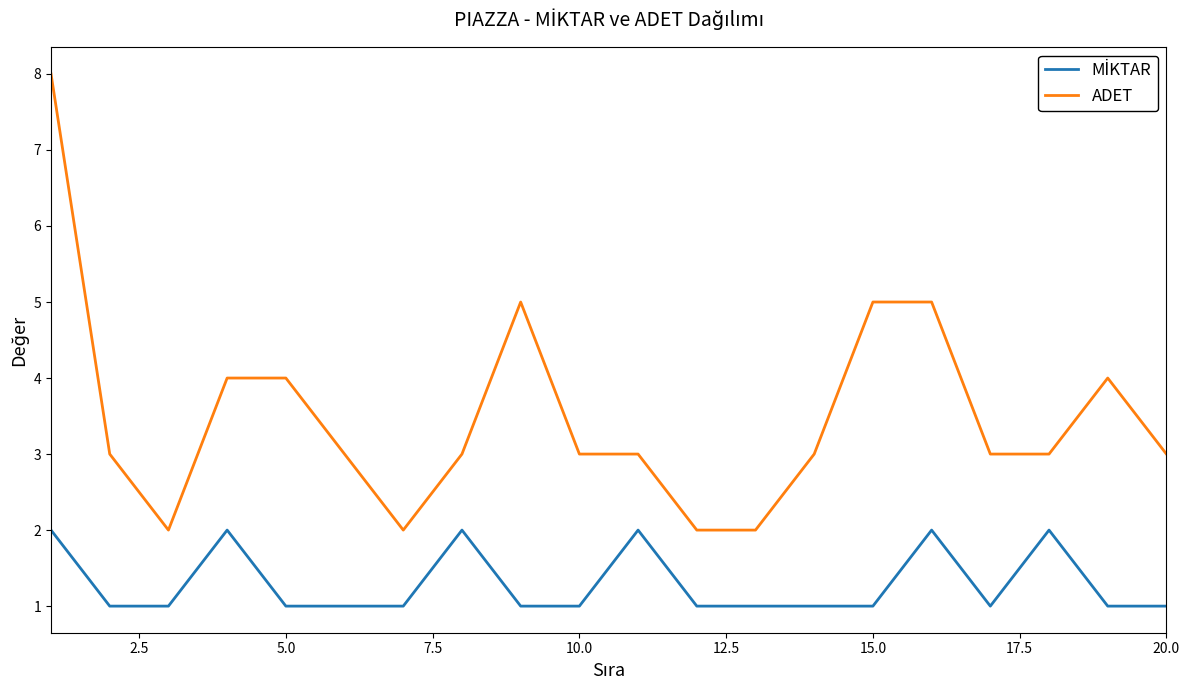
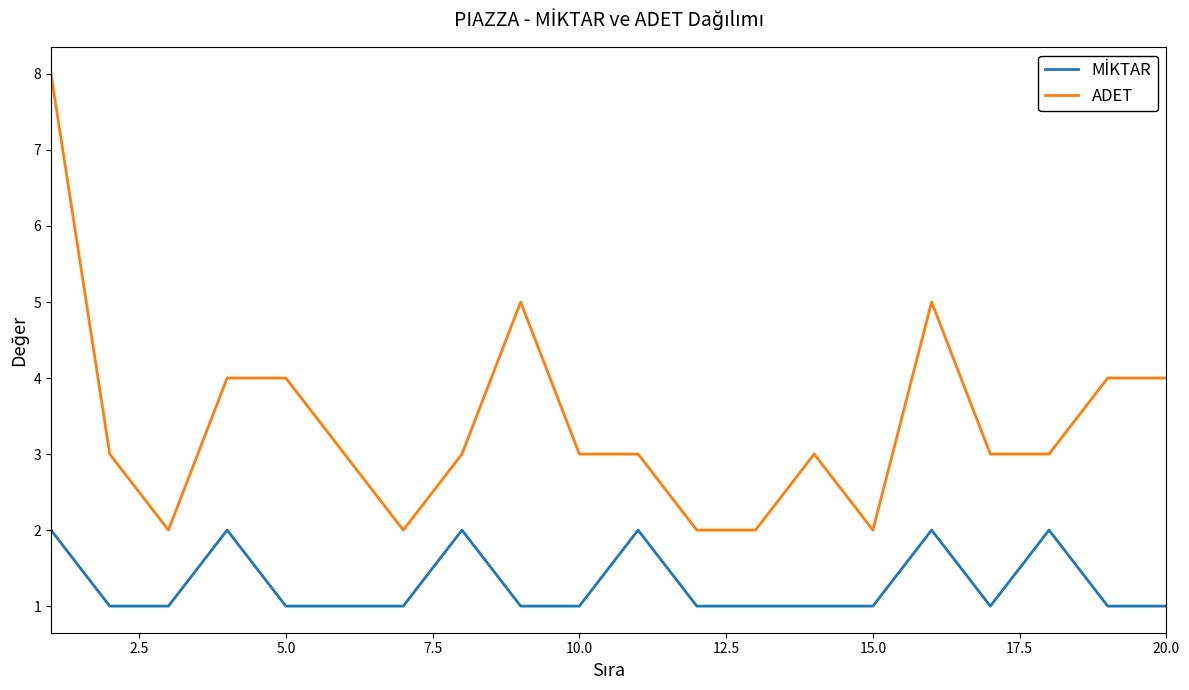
  {
    "MİKTAR": {
      "5.0": 1,
      "10.0": 1,
      "15.0": 1,
      "20.0": 1
    },
    "ADET": {
      "5.0": 4,
      "10.0": 3,
-     "15.0": 5,
-     "20.0": 3
+     "15.0": 2,
+     "20.0": 4
    }
  }
